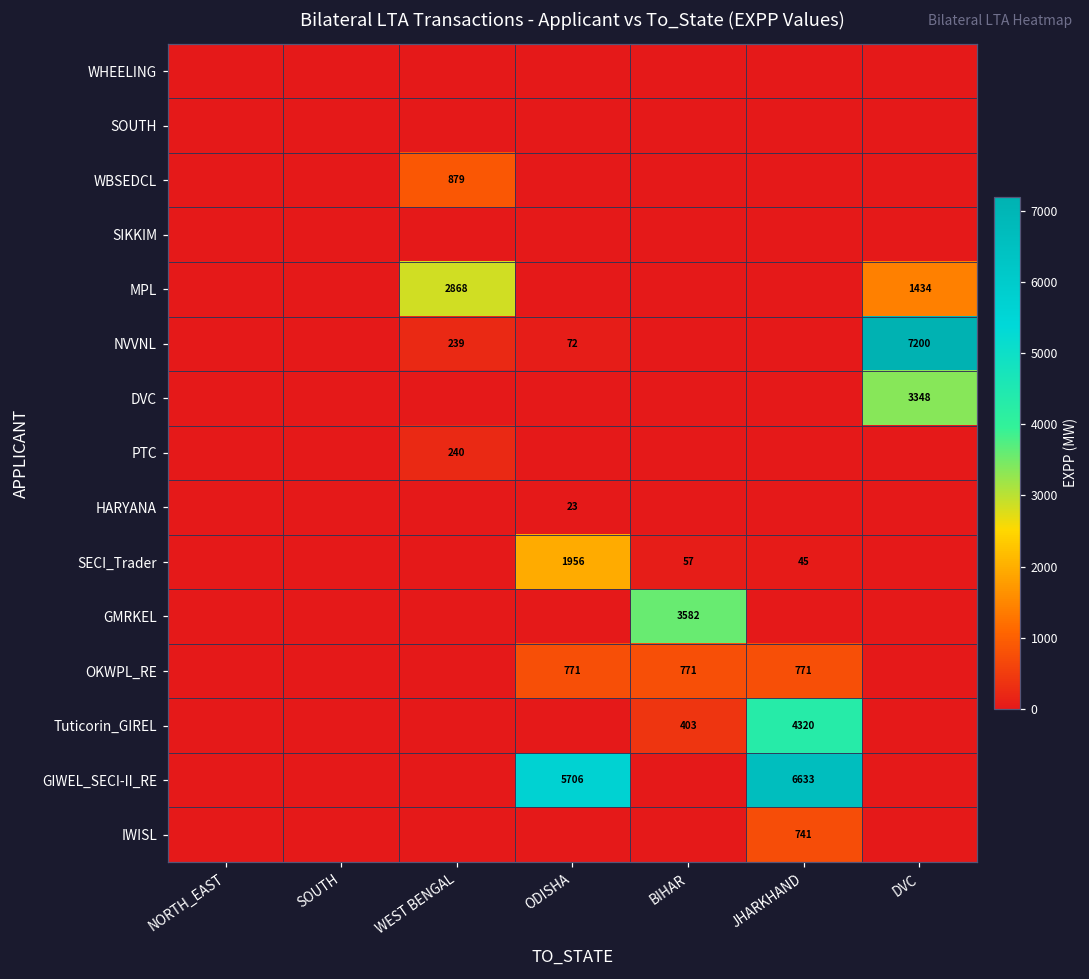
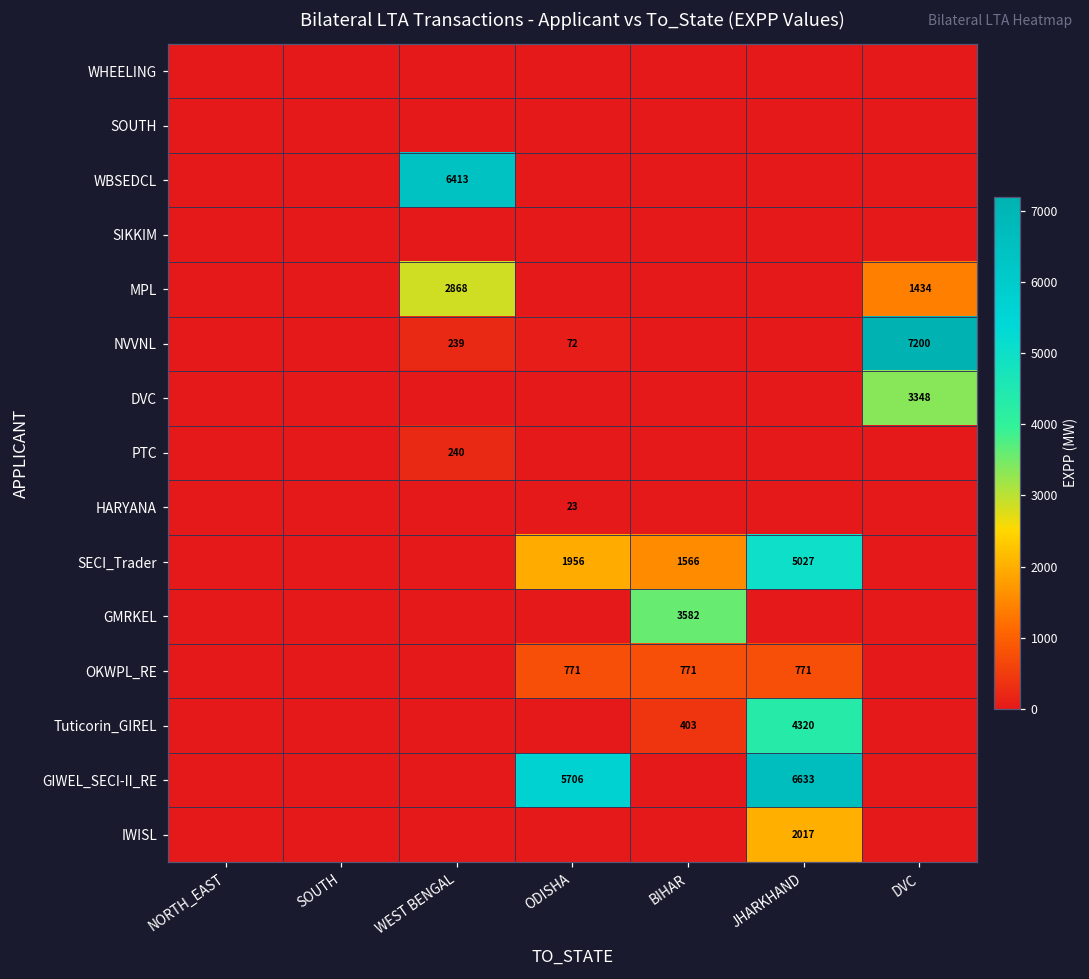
  {
    "WBSEDCL": {
-     "WEST BENGAL": 879
+     "WEST BENGAL": 6413
    },
    "MPL": {
      "WEST BENGAL": 2868,
      "DVC": 1434
    },
    "NVVNL": {
      "WEST BENGAL": 239,
      "ODISHA": 72,
      "DVC": 7200
    },
    "DVC": {
      "DVC": 3348
    },
    "PTC": {
      "WEST BENGAL": 240
    },
    "HARYANA": {
      "ODISHA": 23
    },
    "SECI_Trader": {
      "ODISHA": 1956,
-     "BIHAR": 57,
-     "JHARKHAND": 45
+     "BIHAR": 1566,
+     "JHARKHAND": 5027
    },
    "GMRKEL": {
      "BIHAR": 3582
    },
    "OKWPL_RE": {
      "ODISHA": 771,
      "BIHAR": 771,
      "JHARKHAND": 771
    },
    "Tuticorin_GIREL": {
      "BIHAR": 403,
      "JHARKHAND": 4320
    },
    "GIWEL_SECI-II_RE": {
      "ODISHA": 5706,
      "JHARKHAND": 6633
    },
    "IWISL": {
-     "JHARKHAND": 741
+     "JHARKHAND": 2017
    }
  }
